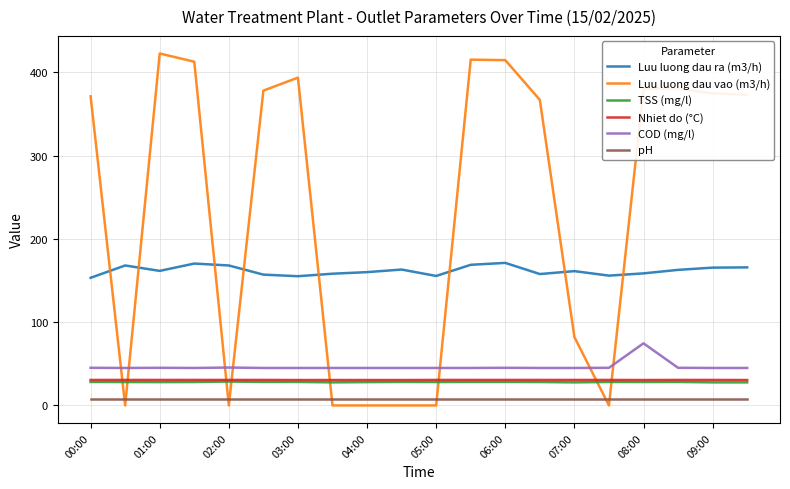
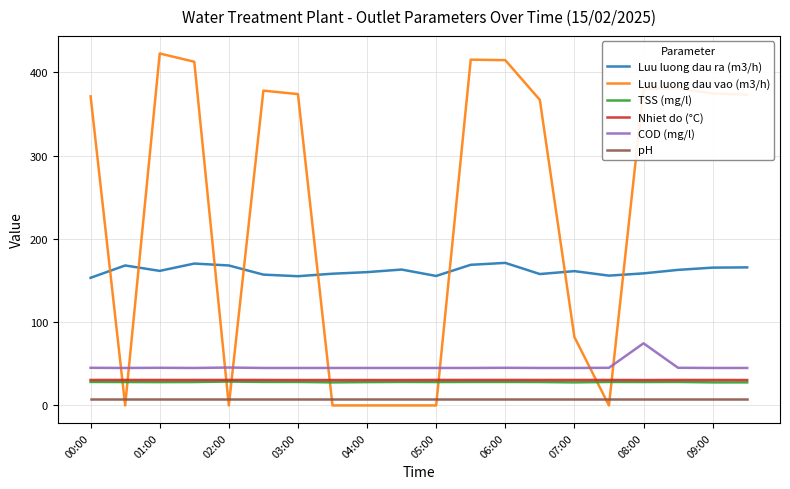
  {
    "Luu luong dau ra (m3/h)": {
      "00:00": 150,
      "01:00": 160,
      "02:00": 170,
      "03:00": 160,
      "04:00": 160,
      "05:00": 160,
      "06:00": 170,
      "07:00": 160,
      "08:00": 160,
      "09:00": 170
    },
    "Luu luong dau vao (m3/h)": {
      "00:00": 370,
      "01:00": 420,
      "02:00": 0,
-     "03:00": 390,
+     "03:00": 370,
      "04:00": 0,
      "05:00": 0,
      "06:00": 410,
      "07:00": 80
    },
    "COD (mg/l)": {
      "00:00": 50,
      "01:00": 50,
      "02:00": 50,
      "03:00": 50,
      "04:00": 50,
      "05:00": 50,
      "06:00": 50,
      "07:00": 50,
      "08:00": 70,
      "09:00": 50
    },
    "pH": {
      "00:00": 10,
      "01:00": 10,
      "02:00": 10,
      "03:00": 10,
      "04:00": 10,
      "05:00": 10,
      "06:00": 10,
      "07:00": 10,
      "08:00": 10,
      "09:00": 10
    }
  }
